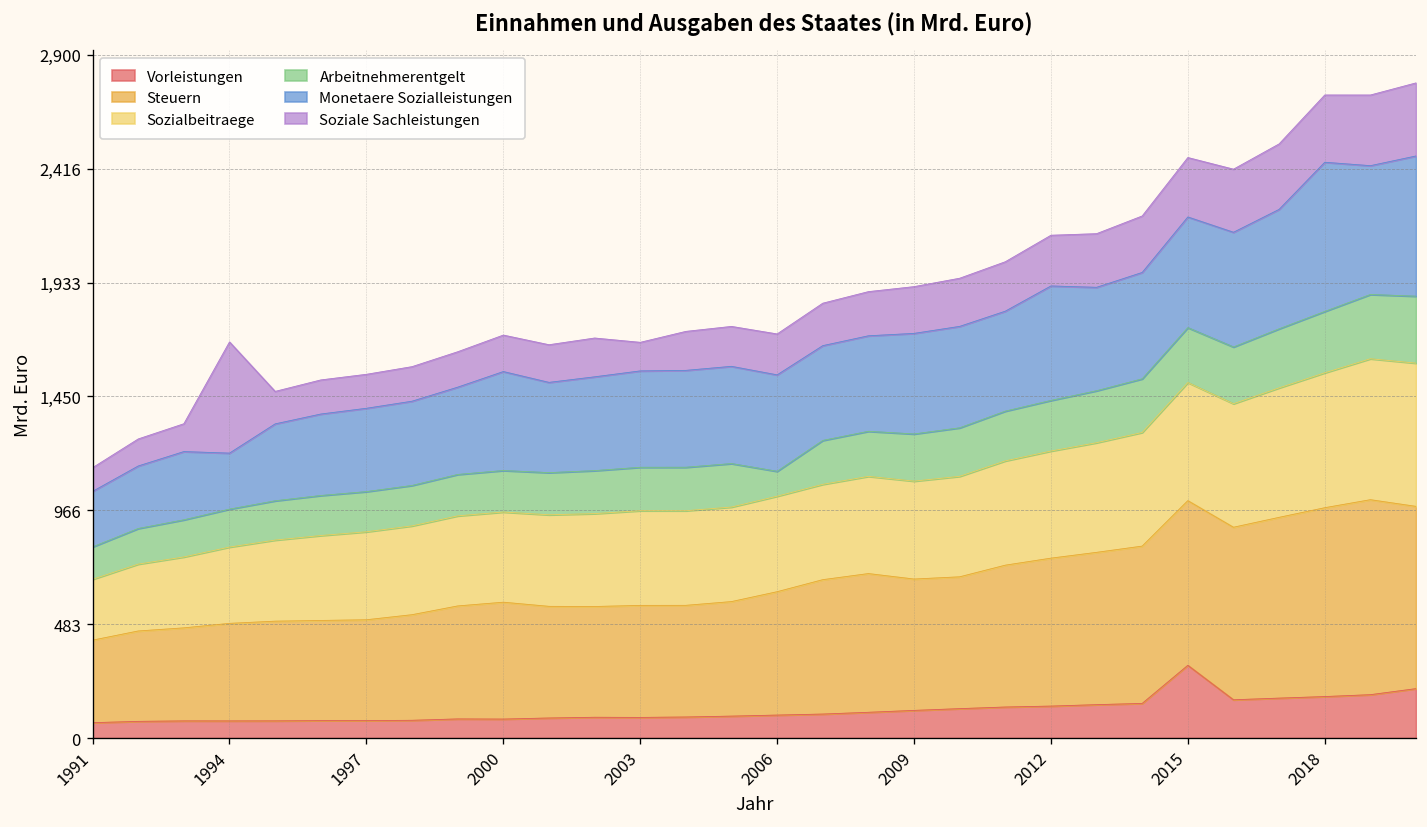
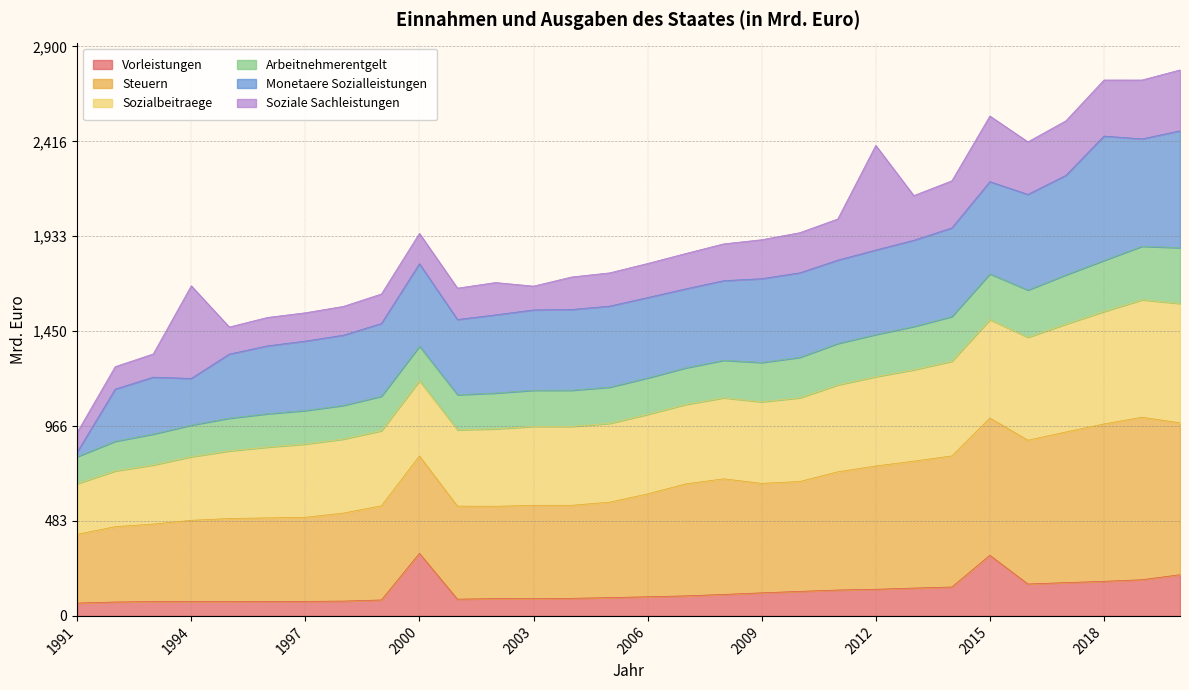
  {
    "Vorleistungen": {
      "1991": 70,
      "1994": 70,
      "1997": 70,
-     "2000": 80,
+     "2000": 320,
      "2003": 90,
      "2006": 100,
      "2009": 120,
      "2012": 140,
      "2015": 310,
      "2018": 180
    },
    "Arbeitnehmerentgelt": {
      "1991": 140,
      "1994": 160,
      "1997": 170,
      "2000": 180,
      "2003": 180,
-     "2006": 110,
+     "2006": 190,
      "2009": 200,
      "2012": 210,
      "2015": 230,
      "2018": 260
    },
    "Monetaere Sozialleistungen": {
-     "1991": 240,
+     "1991": 20,
      "1994": 240,
      "1997": 350,
      "2000": 420,
      "2003": 410,
      "2006": 410,
      "2009": 430,
-     "2012": 490,
+     "2012": 430,
      "2015": 470,
      "2018": 630
    },
    "Soziale Sachleistungen": {
      "1991": 100,
      "1994": 470,
      "1997": 140,
      "2000": 150,
      "2003": 120,
      "2006": 170,
      "2009": 200,
-     "2012": 220,
-     "2015": 250,
+     "2012": 530,
+     "2015": 330,
      "2018": 290
    }
  }
